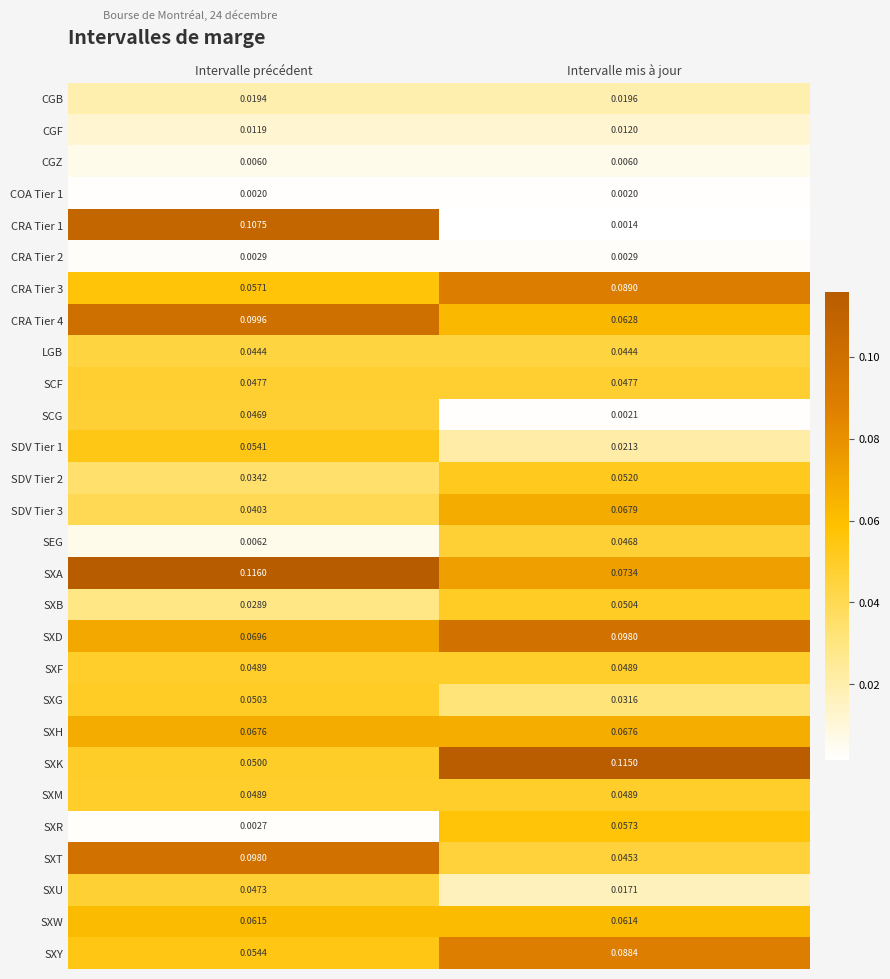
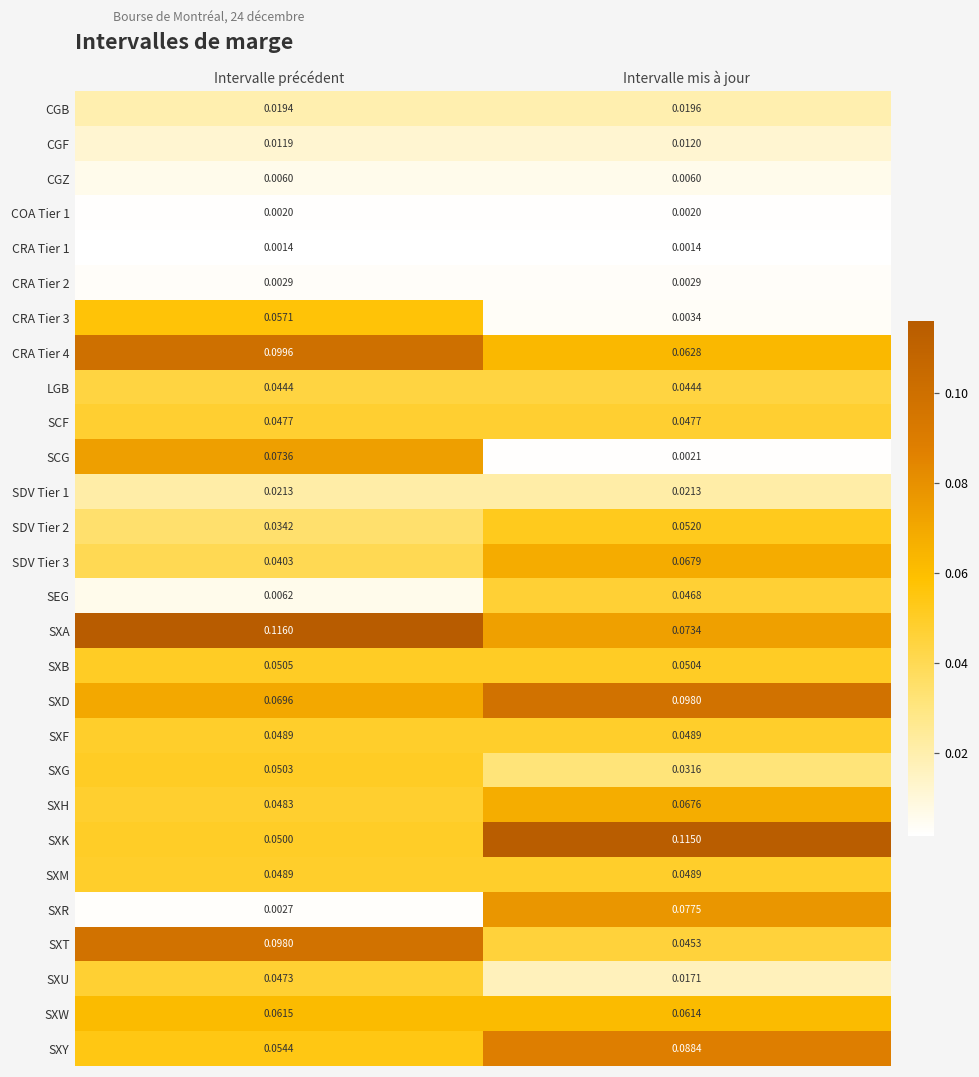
  {
    "CGB": {
      "Intervalle précédent": 0.0194,
      "Intervalle mis à jour": 0.0196
    },
    "CGF": {
      "Intervalle précédent": 0.0119,
      "Intervalle mis à jour": 0.0120
    },
    "CGZ": {
      "Intervalle précédent": 0.0060,
      "Intervalle mis à jour": 0.0060
    },
    "COA Tier 1": {
      "Intervalle précédent": 0.0020,
      "Intervalle mis à jour": 0.0020
    },
    "CRA Tier 1": {
-     "Intervalle précédent": 0.1075,
+     "Intervalle précédent": 0.0014,
      "Intervalle mis à jour": 0.0014
    },
    "CRA Tier 2": {
      "Intervalle précédent": 0.0029,
      "Intervalle mis à jour": 0.0029
    },
    "CRA Tier 3": {
      "Intervalle précédent": 0.0571,
-     "Intervalle mis à jour": 0.0890
+     "Intervalle mis à jour": 0.0034
    },
    "CRA Tier 4": {
      "Intervalle précédent": 0.0996,
      "Intervalle mis à jour": 0.0628
    },
    "LGB": {
      "Intervalle précédent": 0.0444,
      "Intervalle mis à jour": 0.0444
    },
    "SCF": {
      "Intervalle précédent": 0.0477,
      "Intervalle mis à jour": 0.0477
    },
    "SCG": {
-     "Intervalle précédent": 0.0469,
+     "Intervalle précédent": 0.0736,
      "Intervalle mis à jour": 0.0021
    },
    "SDV Tier 1": {
-     "Intervalle précédent": 0.0541,
+     "Intervalle précédent": 0.0213,
      "Intervalle mis à jour": 0.0213
    },
    "SDV Tier 2": {
      "Intervalle précédent": 0.0342,
      "Intervalle mis à jour": 0.0520
    },
    "SDV Tier 3": {
      "Intervalle précédent": 0.0403,
      "Intervalle mis à jour": 0.0679
    },
    "SEG": {
      "Intervalle précédent": 0.0062,
      "Intervalle mis à jour": 0.0468
    },
    "SXA": {
      "Intervalle précédent": 0.1160,
      "Intervalle mis à jour": 0.0734
    },
    "SXB": {
-     "Intervalle précédent": 0.0289,
+     "Intervalle précédent": 0.0505,
      "Intervalle mis à jour": 0.0504
    },
    "SXD": {
      "Intervalle précédent": 0.0696,
      "Intervalle mis à jour": 0.0980
    },
    "SXF": {
      "Intervalle précédent": 0.0489,
      "Intervalle mis à jour": 0.0489
    },
    "SXG": {
      "Intervalle précédent": 0.0503,
      "Intervalle mis à jour": 0.0316
    },
    "SXH": {
-     "Intervalle précédent": 0.0676,
+     "Intervalle précédent": 0.0483,
      "Intervalle mis à jour": 0.0676
    },
    "SXK": {
      "Intervalle précédent": 0.0500,
      "Intervalle mis à jour": 0.1150
    },
    "SXM": {
      "Intervalle précédent": 0.0489,
      "Intervalle mis à jour": 0.0489
    },
    "SXR": {
      "Intervalle précédent": 0.0027,
-     "Intervalle mis à jour": 0.0573
+     "Intervalle mis à jour": 0.0775
    },
    "SXT": {
      "Intervalle précédent": 0.0980,
      "Intervalle mis à jour": 0.0453
    },
    "SXU": {
      "Intervalle précédent": 0.0473,
      "Intervalle mis à jour": 0.0171
    },
    "SXW": {
      "Intervalle précédent": 0.0615,
      "Intervalle mis à jour": 0.0614
    },
    "SXY": {
      "Intervalle précédent": 0.0544,
      "Intervalle mis à jour": 0.0884
    }
  }
